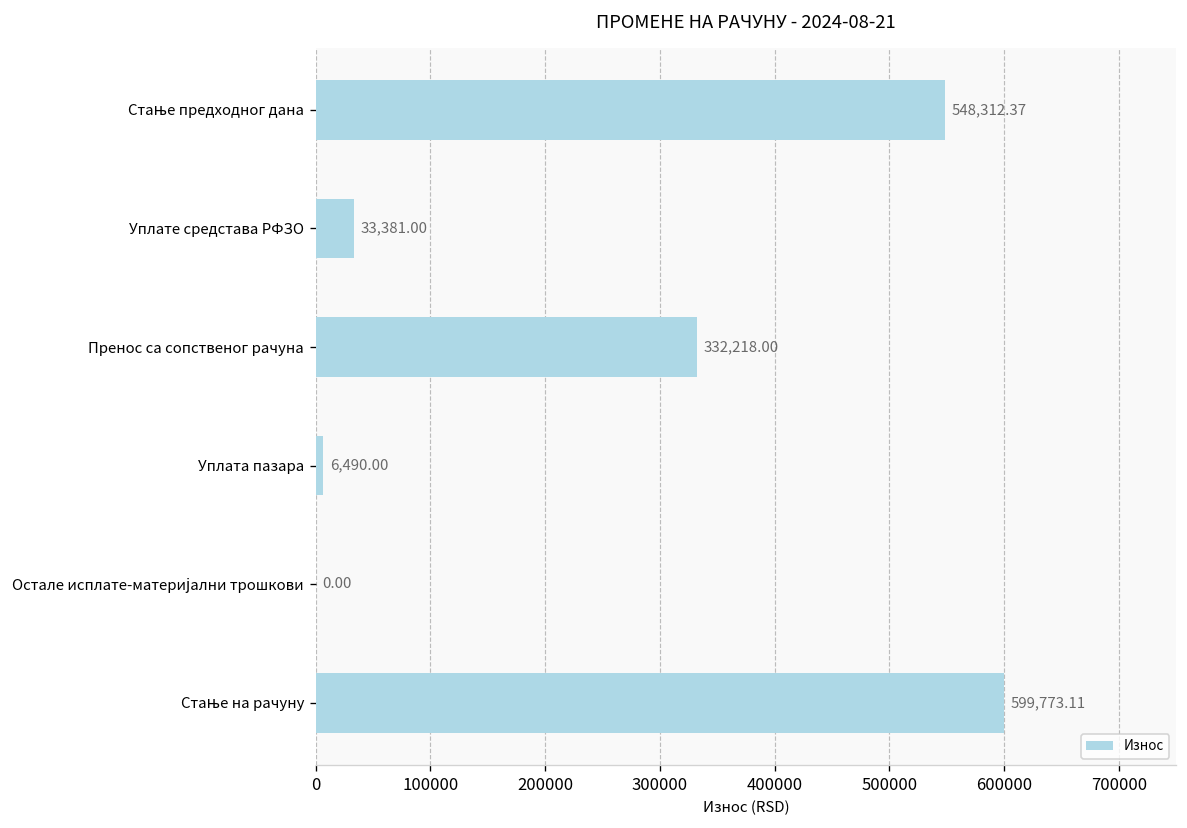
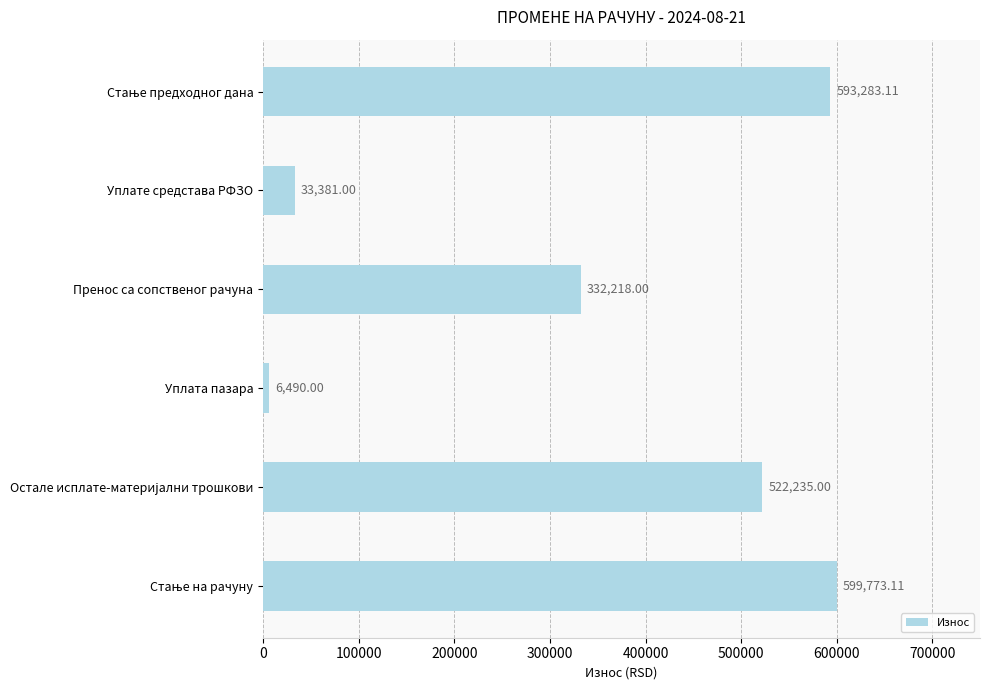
  {
-   "Стање предходног дана": "548,312.37",
+   "Стање предходног дана": "593,283.11",
    "Уплате средстава РФЗО": "33,381.00",
    "Пренос са сопственог рачуна": "332,218.00",
    "Уплата пазара": "6,490.00",
-   "Остале исплате-материјални трошкови": "0.00",
+   "Остале исплате-материјални трошкови": "522,235.00",
    "Стање на рачуну": "599,773.11"
  }
